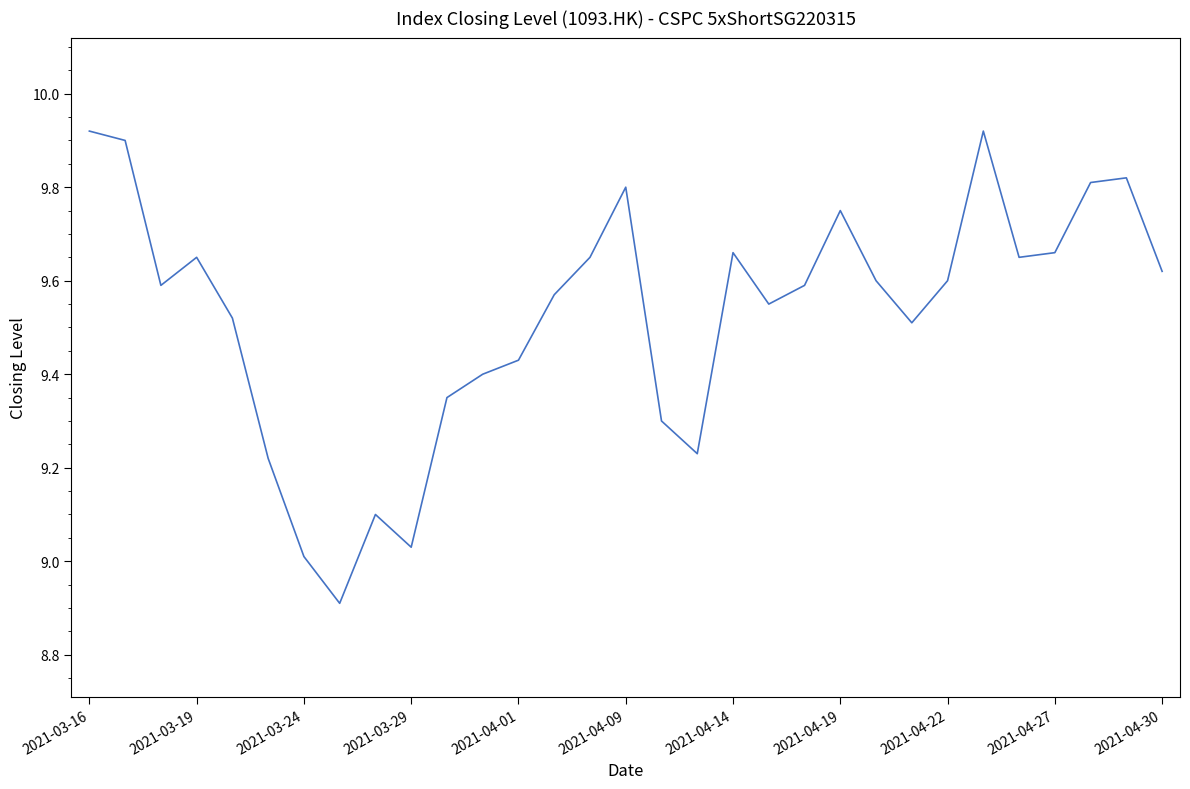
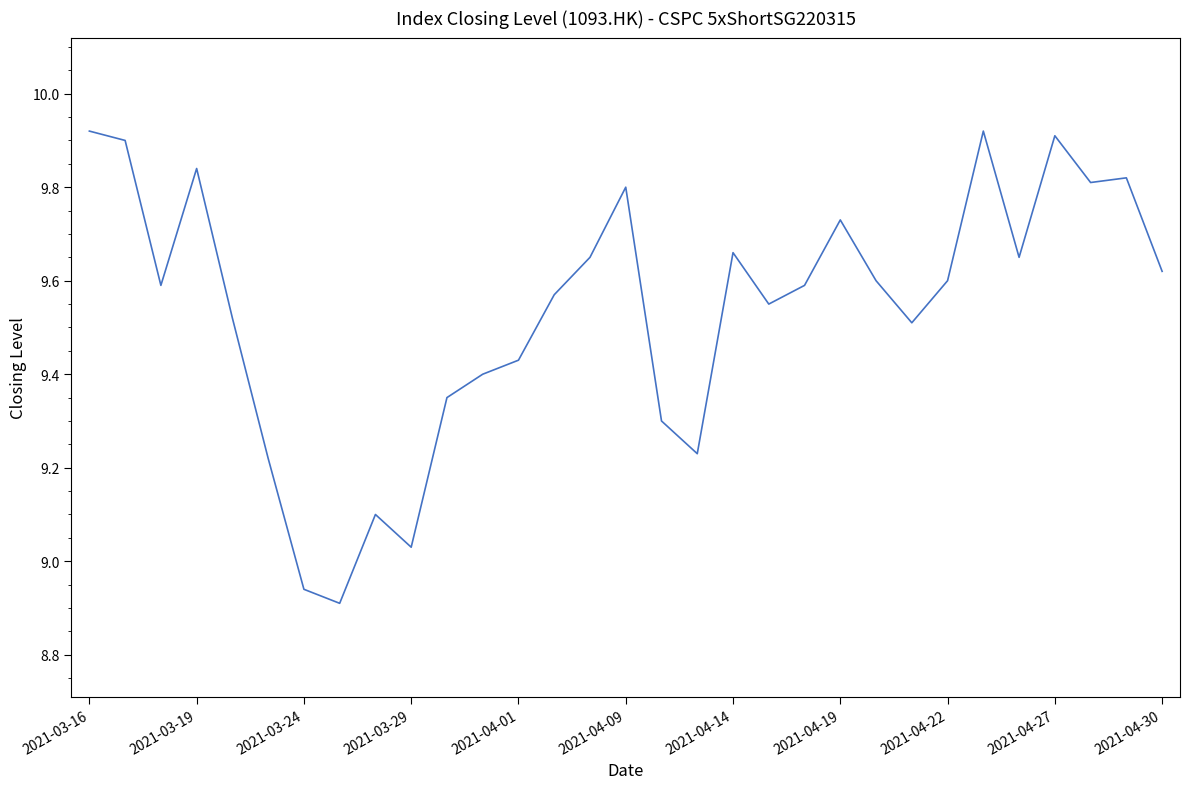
  {
    "2021-03-16": 9.92,
-   "2021-03-19": 9.65,
-   "2021-03-24": 9.01,
+   "2021-03-19": 9.84,
+   "2021-03-24": 8.94,
    "2021-03-29": 9.03,
    "2021-04-01": 9.43,
    "2021-04-09": 9.80,
    "2021-04-14": 9.66,
-   "2021-04-19": 9.75,
+   "2021-04-19": 9.73,
    "2021-04-22": 9.60,
-   "2021-04-27": 9.66,
+   "2021-04-27": 9.91,
    "2021-04-30": 9.62
  }
